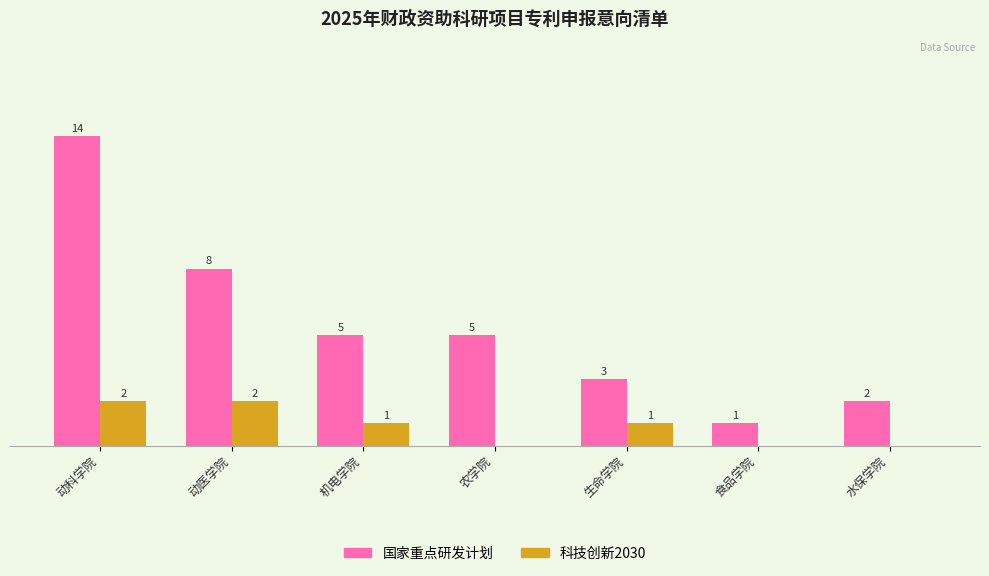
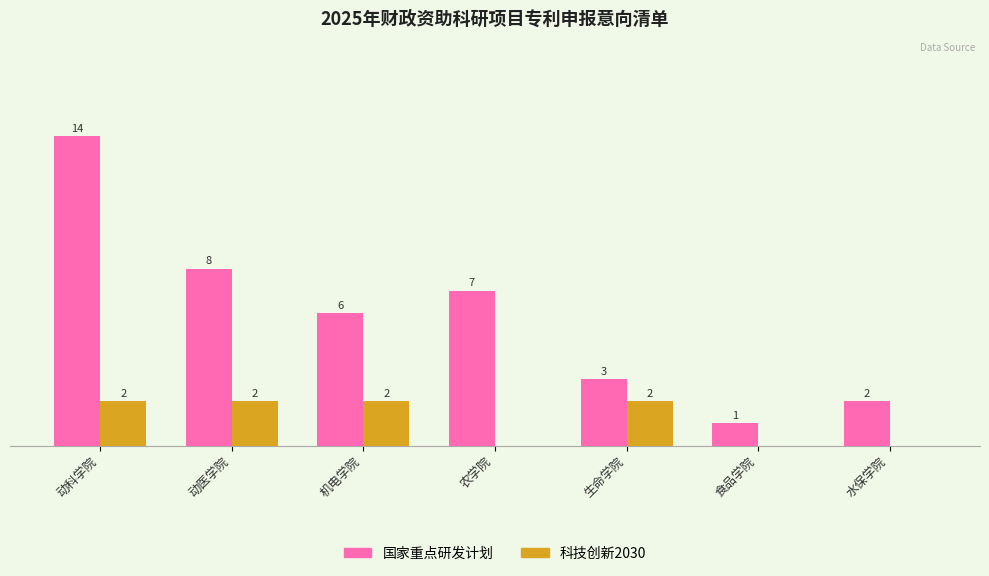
  {
    "国家重点研发计划": {
      "动科学院": 14,
      "动医学院": 8,
-     "机电学院": 5,
-     "农学院": 5,
+     "机电学院": 6,
+     "农学院": 7,
      "生命学院": 3,
      "食品学院": 1,
      "水保学院": 2
    },
    "科技创新2030": {
      "动科学院": 2,
      "动医学院": 2,
-     "机电学院": 1,
-     "生命学院": 1
+     "机电学院": 2,
+     "生命学院": 2
    }
  }
